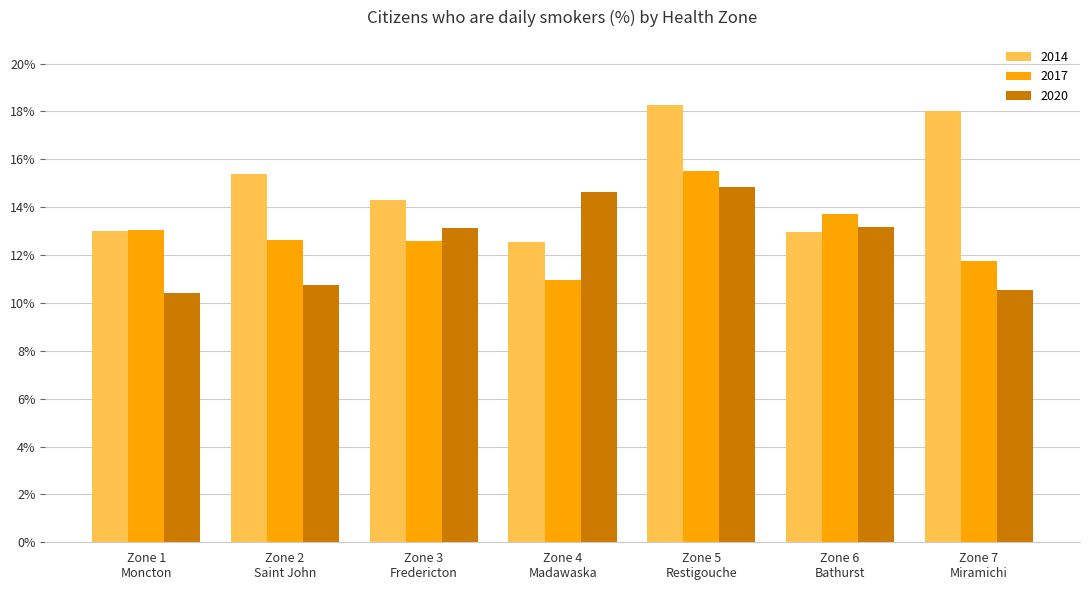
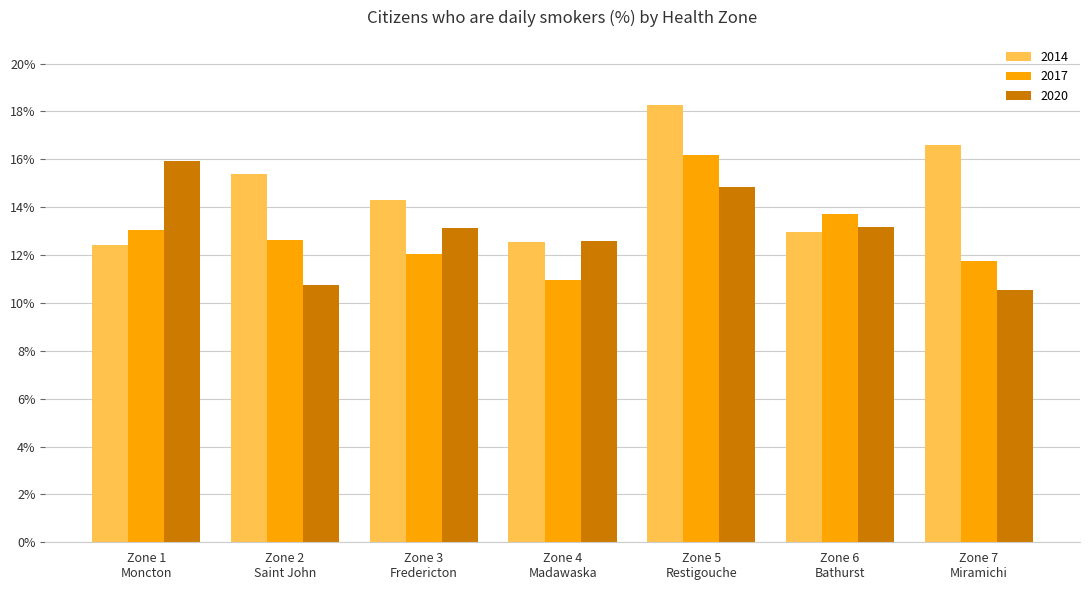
  {
    "2014": {
-     "Zone 1 Moncton": "13.0%",
+     "Zone 1 Moncton": "12.4%",
      "Zone 2 Saint John": "15.4%",
      "Zone 3 Fredericton": "14.3%",
      "Zone 4 Madawaska": "12.6%",
      "Zone 5 Restigouche": "18.3%",
      "Zone 6 Bathurst": "13.0%",
-     "Zone 7 Miramichi": "18.0%"
+     "Zone 7 Miramichi": "16.6%"
    },
    "2017": {
      "Zone 1 Moncton": "13.0%",
      "Zone 2 Saint John": "12.6%",
-     "Zone 3 Fredericton": "12.6%",
+     "Zone 3 Fredericton": "12.0%",
      "Zone 4 Madawaska": "11.0%",
-     "Zone 5 Restigouche": "15.5%",
+     "Zone 5 Restigouche": "16.2%",
      "Zone 6 Bathurst": "13.7%",
      "Zone 7 Miramichi": "11.7%"
    },
    "2020": {
-     "Zone 1 Moncton": "10.4%",
+     "Zone 1 Moncton": "15.9%",
      "Zone 2 Saint John": "10.7%",
      "Zone 3 Fredericton": "13.1%",
-     "Zone 4 Madawaska": "14.7%",
+     "Zone 4 Madawaska": "12.6%",
      "Zone 5 Restigouche": "14.8%",
      "Zone 6 Bathurst": "13.2%",
      "Zone 7 Miramichi": "10.5%"
    }
  }
